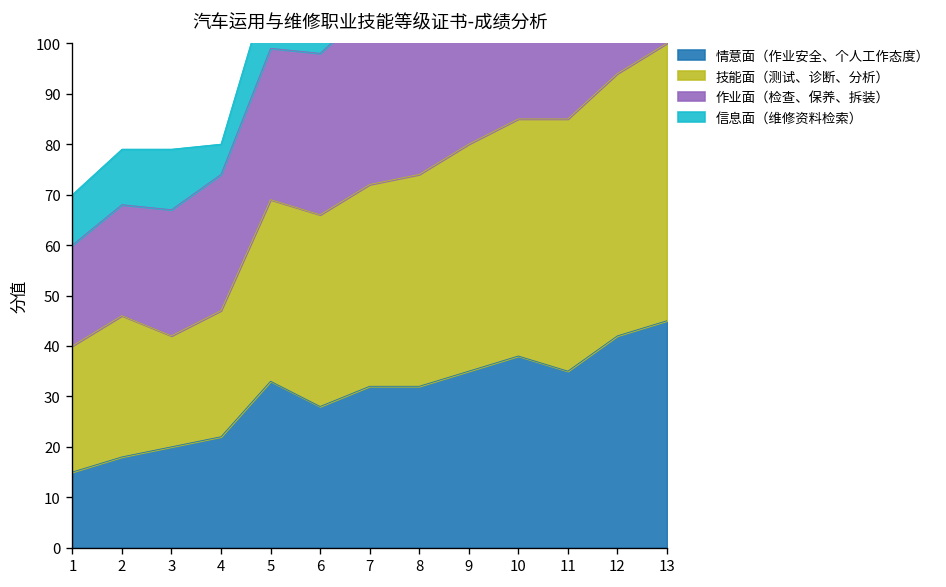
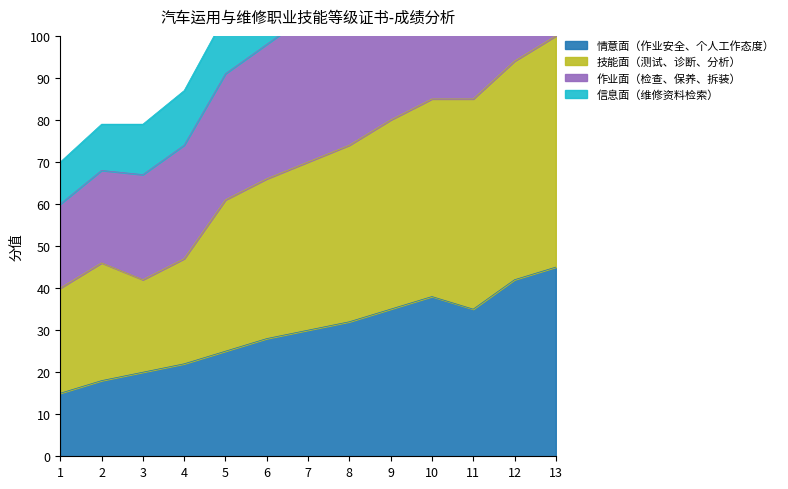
  {
    "情意面（作业安全、个人工作态度）": {
      "1": 15,
      "2": 18,
      "3": 20,
      "4": 22,
-     "5": 33,
+     "5": 25,
      "6": 28,
-     "7": 32,
+     "7": 30,
      "8": 32,
      "9": 35,
      "10": 38,
      "11": 35,
      "12": 42,
      "13": 45
    },
    "技能面（测试、诊断、分析）": {
      "1": 25,
      "2": 28,
      "3": 22,
      "4": 25,
      "5": 36,
      "6": 38,
      "7": 40,
      "8": 42,
      "9": 45,
      "10": 47,
      "11": 50,
      "12": 52,
      "13": 55
    },
    "作业面（检查、保养、拆装）": {
      "1": 20,
      "2": 22,
      "3": 25,
      "4": 27,
      "5": 30,
      "6": 32
    },
    "信息面（维修资料检索）": {
      "1": 10,
      "2": 11,
      "3": 12,
-     "4": 6
+     "4": 13
    }
  }
